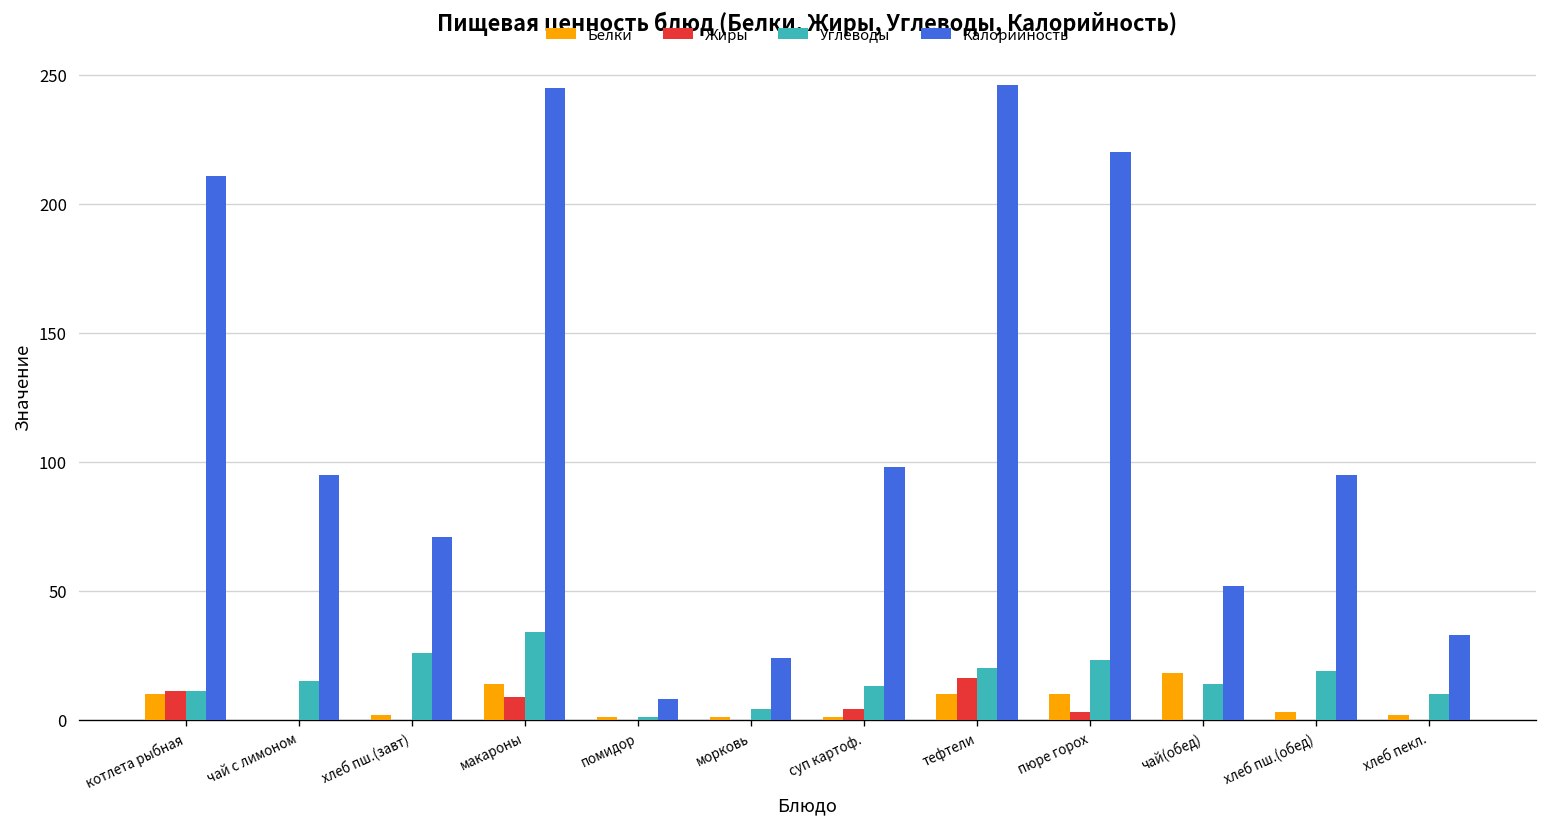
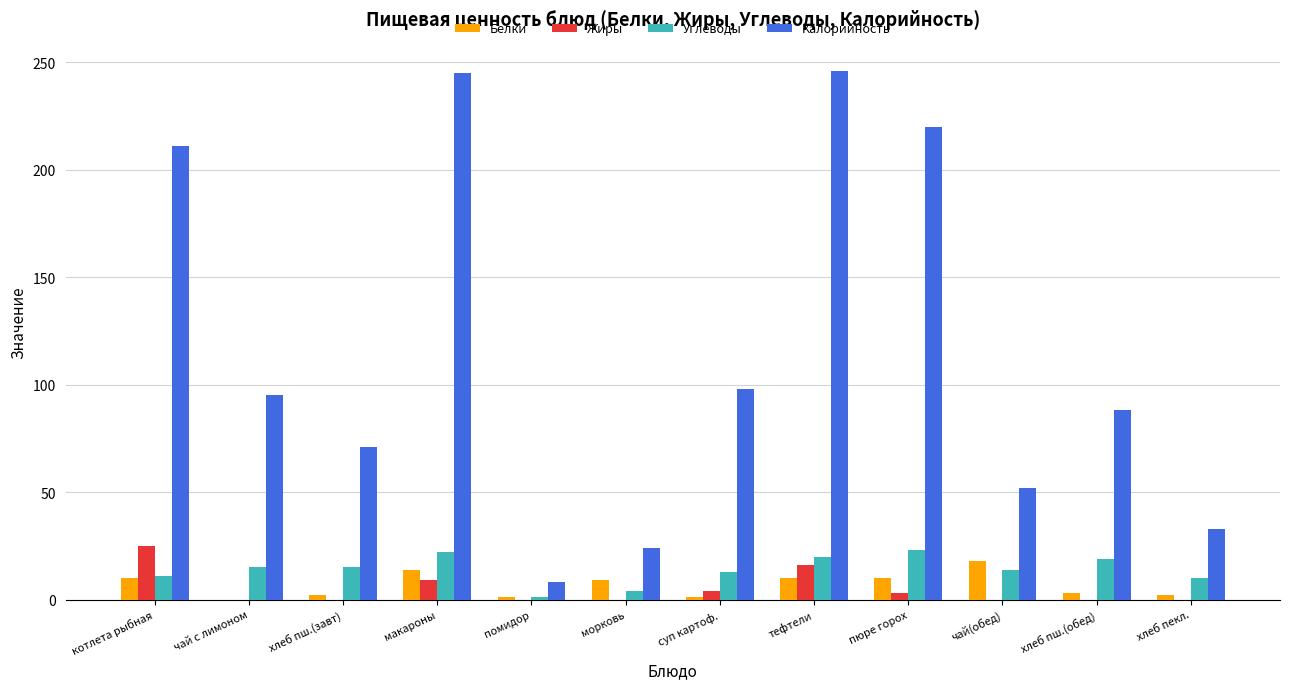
  {
    "Белки": {
      "котлета рыбная": 10,
      "чай с лимоном": 0,
      "хлеб пш.(завт)": 2,
      "макароны": 14,
-     "морковь": 1,
+     "морковь": 9,
      "тефтели": 10,
      "пюре горох": 10,
      "чай(обед)": 18,
      "хлеб пш.(обед)": 3,
      "хлеб пекл.": 2
    },
    "Жиры": {
-     "котлета рыбная": 11,
+     "котлета рыбная": 25,
      "чай с лимоном": 0,
      "хлеб пш.(завт)": 0,
      "макароны": 9,
      "помидор": 0,
      "морковь": 0,
      "суп картоф.": 4,
      "тефтели": 16,
      "пюре горох": 3,
      "чай(обед)": 0,
      "хлеб пш.(обед)": 0,
      "хлеб пекл.": 0
    },
    "Углеводы": {
      "котлета рыбная": 11,
      "чай с лимоном": 15,
-     "хлеб пш.(завт)": 26,
-     "макароны": 34,
+     "хлеб пш.(завт)": 15,
+     "макароны": 22,
      "морковь": 4,
      "суп картоф.": 13,
      "тефтели": 20,
      "пюре горох": 23,
      "чай(обед)": 14,
      "хлеб пш.(обед)": 19,
      "хлеб пекл.": 10
    },
    "Калорийность": {
      "котлета рыбная": 211,
      "чай с лимоном": 95,
      "хлеб пш.(завт)": 71,
      "макароны": 245,
      "помидор": 8,
      "морковь": 24,
      "суп картоф.": 98,
      "тефтели": 246,
      "пюре горох": 220,
      "чай(обед)": 52,
-     "хлеб пш.(обед)": 95,
+     "хлеб пш.(обед)": 88,
      "хлеб пекл.": 33
    }
  }
